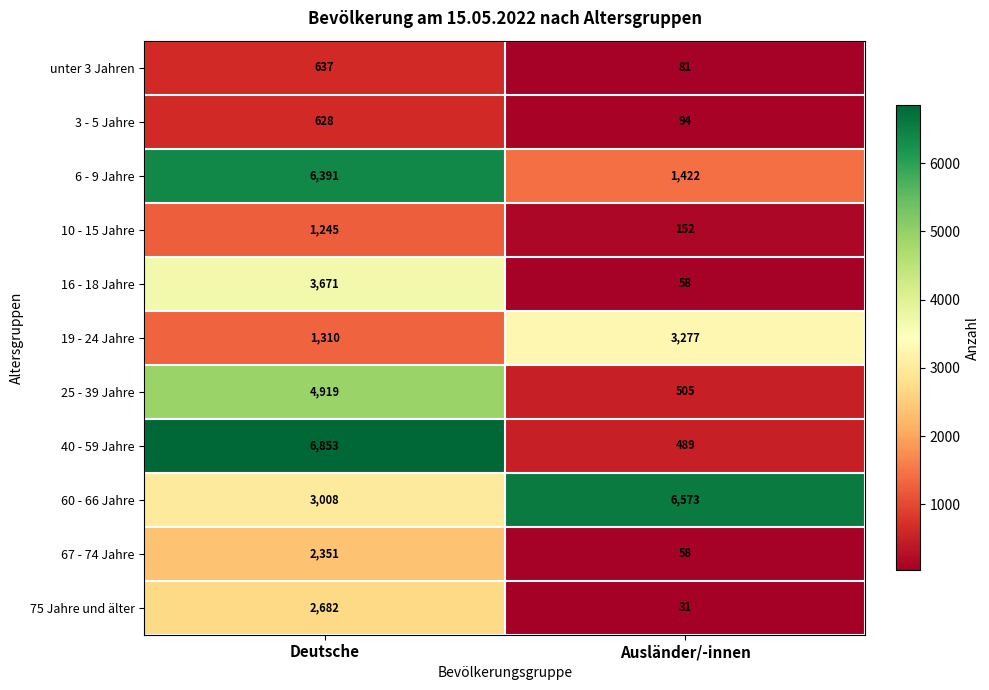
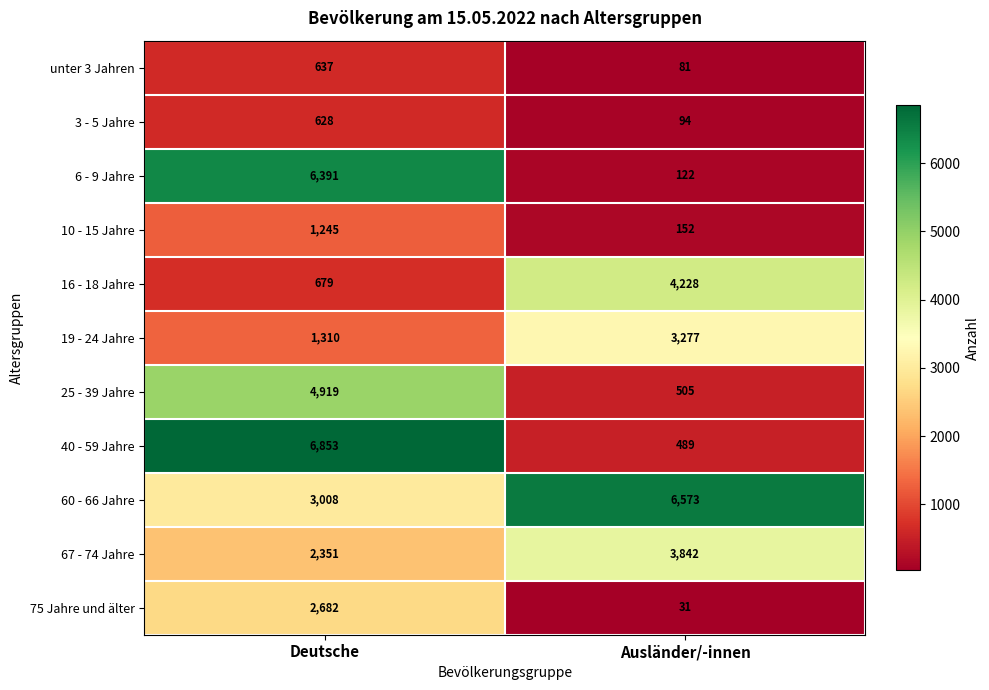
  {
    "unter 3 Jahren": {
      "Deutsche": "637",
      "Ausländer/-innen": "81"
    },
    "3 - 5 Jahre": {
      "Deutsche": "628",
      "Ausländer/-innen": "94"
    },
    "6 - 9 Jahre": {
      "Deutsche": "6,391",
-     "Ausländer/-innen": "1,422"
+     "Ausländer/-innen": "122"
    },
    "10 - 15 Jahre": {
      "Deutsche": "1,245",
      "Ausländer/-innen": "152"
    },
    "16 - 18 Jahre": {
-     "Deutsche": "3,671",
-     "Ausländer/-innen": "58"
+     "Deutsche": "679",
+     "Ausländer/-innen": "4,228"
    },
    "19 - 24 Jahre": {
      "Deutsche": "1,310",
      "Ausländer/-innen": "3,277"
    },
    "25 - 39 Jahre": {
      "Deutsche": "4,919",
      "Ausländer/-innen": "505"
    },
    "40 - 59 Jahre": {
      "Deutsche": "6,853",
      "Ausländer/-innen": "489"
    },
    "60 - 66 Jahre": {
      "Deutsche": "3,008",
      "Ausländer/-innen": "6,573"
    },
    "67 - 74 Jahre": {
      "Deutsche": "2,351",
-     "Ausländer/-innen": "58"
+     "Ausländer/-innen": "3,842"
    },
    "75 Jahre und älter": {
      "Deutsche": "2,682",
      "Ausländer/-innen": "31"
    }
  }
